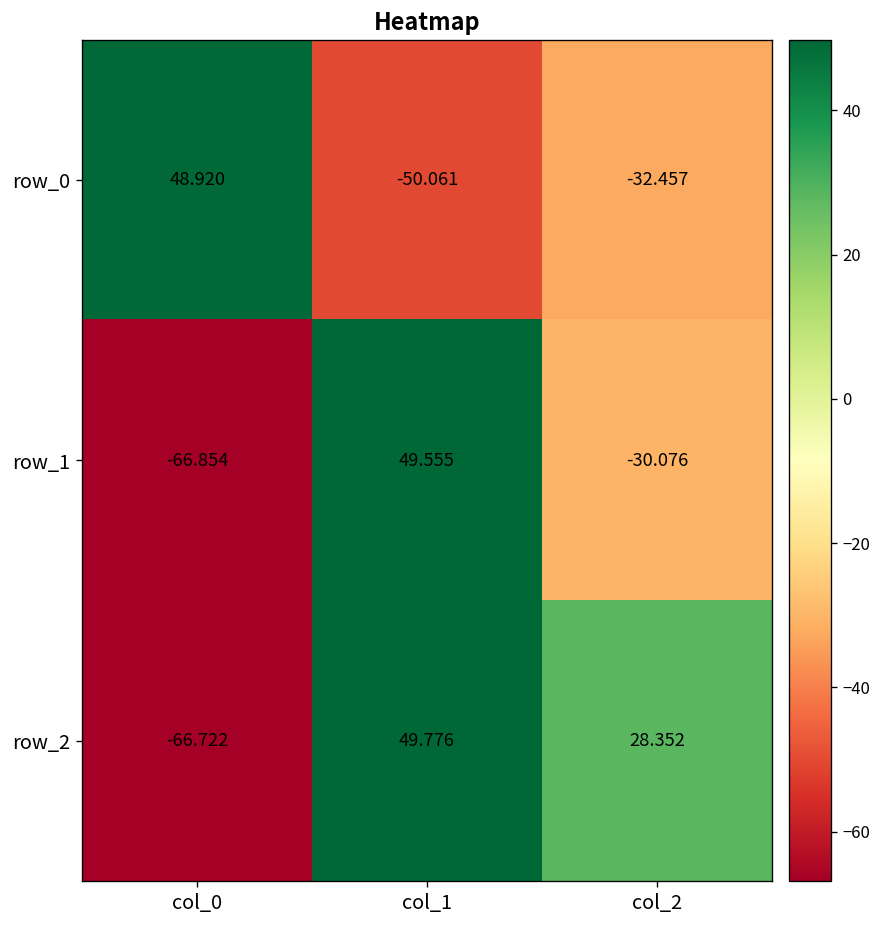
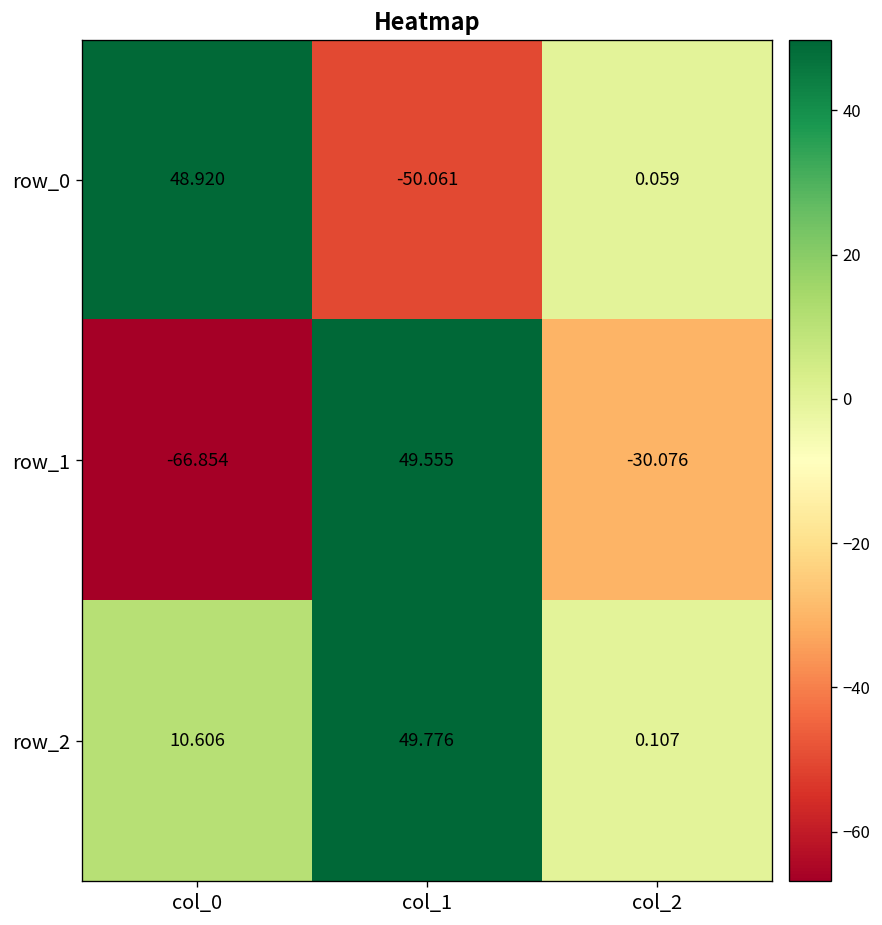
  {
    "row_0": {
      "col_0": 48.920,
      "col_1": -50.061,
-     "col_2": -32.457
+     "col_2": 0.059
    },
    "row_1": {
      "col_0": -66.854,
      "col_1": 49.555,
      "col_2": -30.076
    },
    "row_2": {
-     "col_0": -66.722,
+     "col_0": 10.606,
      "col_1": 49.776,
-     "col_2": 28.352
+     "col_2": 0.107
    }
  }
